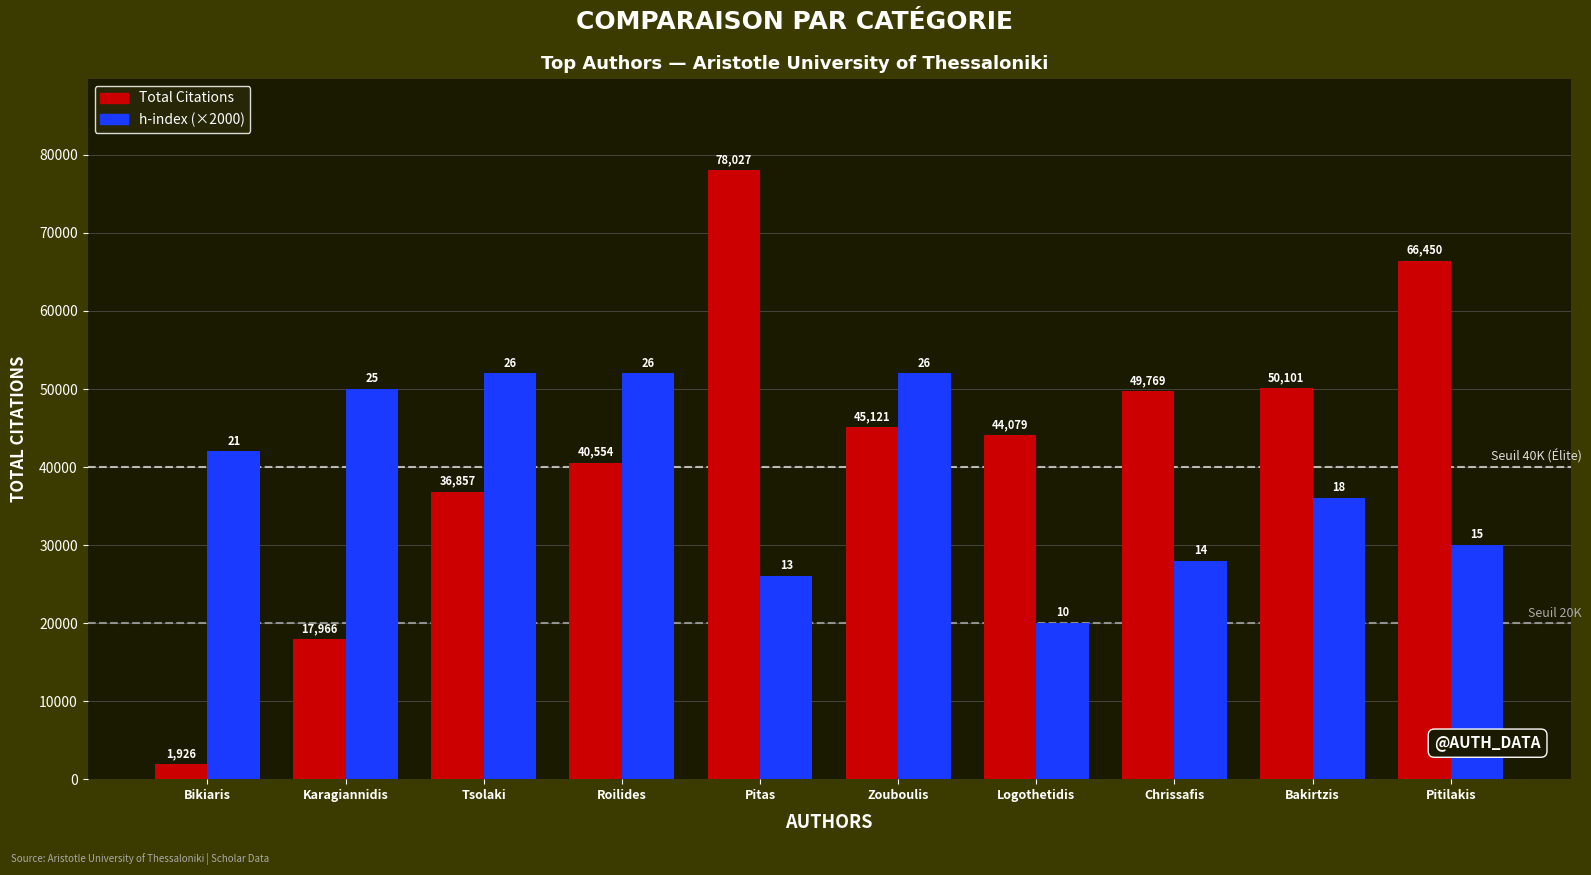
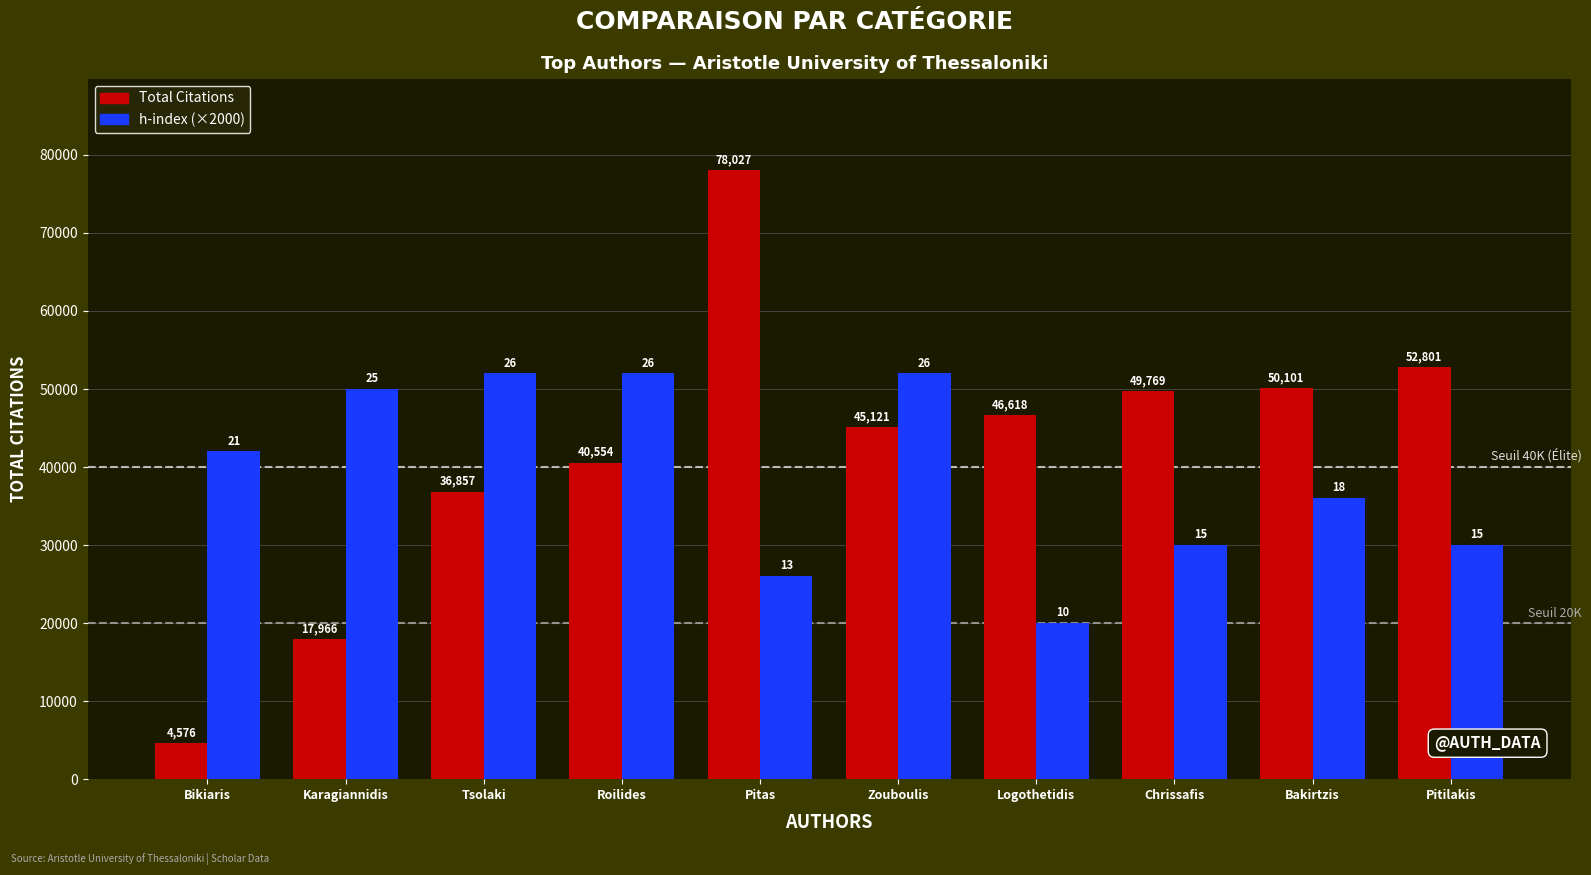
  {
    "Total Citations": {
-     "Bikiaris": "1,926",
+     "Bikiaris": "4,576",
      "Karagiannidis": "17,966",
      "Tsolaki": "36,857",
      "Roilides": "40,554",
      "Pitas": "78,027",
      "Zouboulis": "45,121",
-     "Logothetidis": "44,079",
+     "Logothetidis": "46,618",
      "Chrissafis": "49,769",
      "Bakirtzis": "50,101",
-     "Pitilakis": "66,450"
+     "Pitilakis": "52,801"
    },
    "h-index (×2000)": {
-     "Chrissafis": "14"
+     "Chrissafis": "15"
    }
  }
